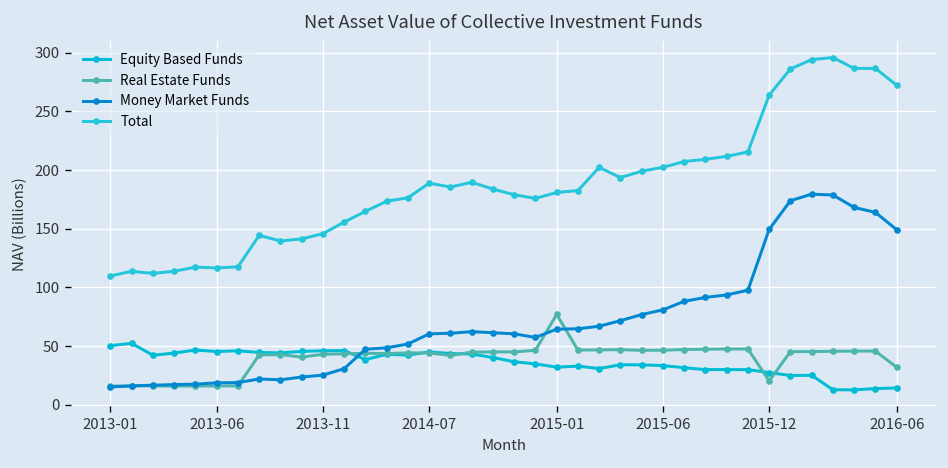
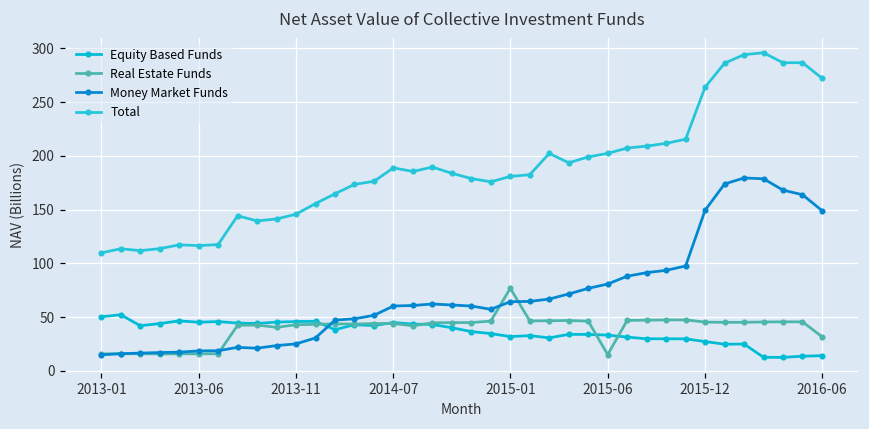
  {
    "Real Estate Funds": {
      "2013-06": 20,
      "2013-11": 40,
      "2015-01": 80,
-     "2015-06": 50,
-     "2015-12": 20,
+     "2015-06": 20,
+     "2015-12": 50,
      "2016-06": 30
    }
  }
